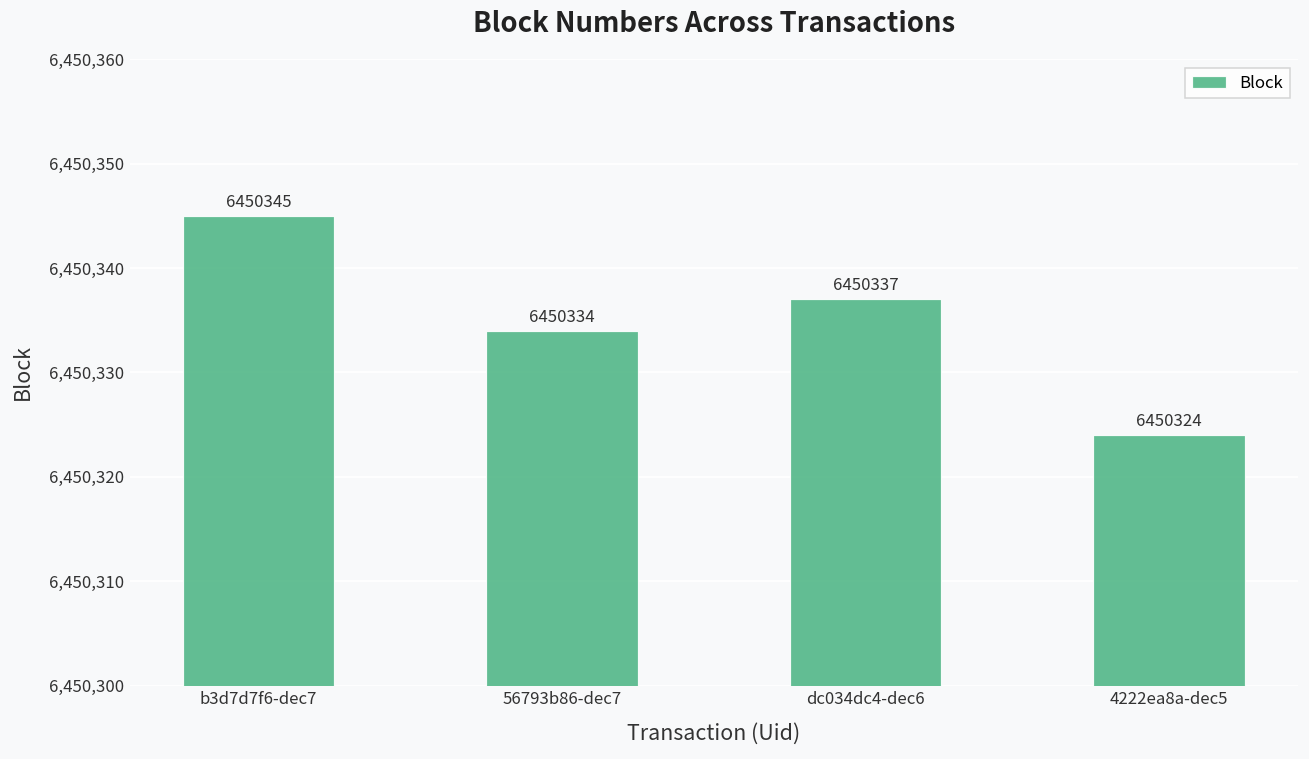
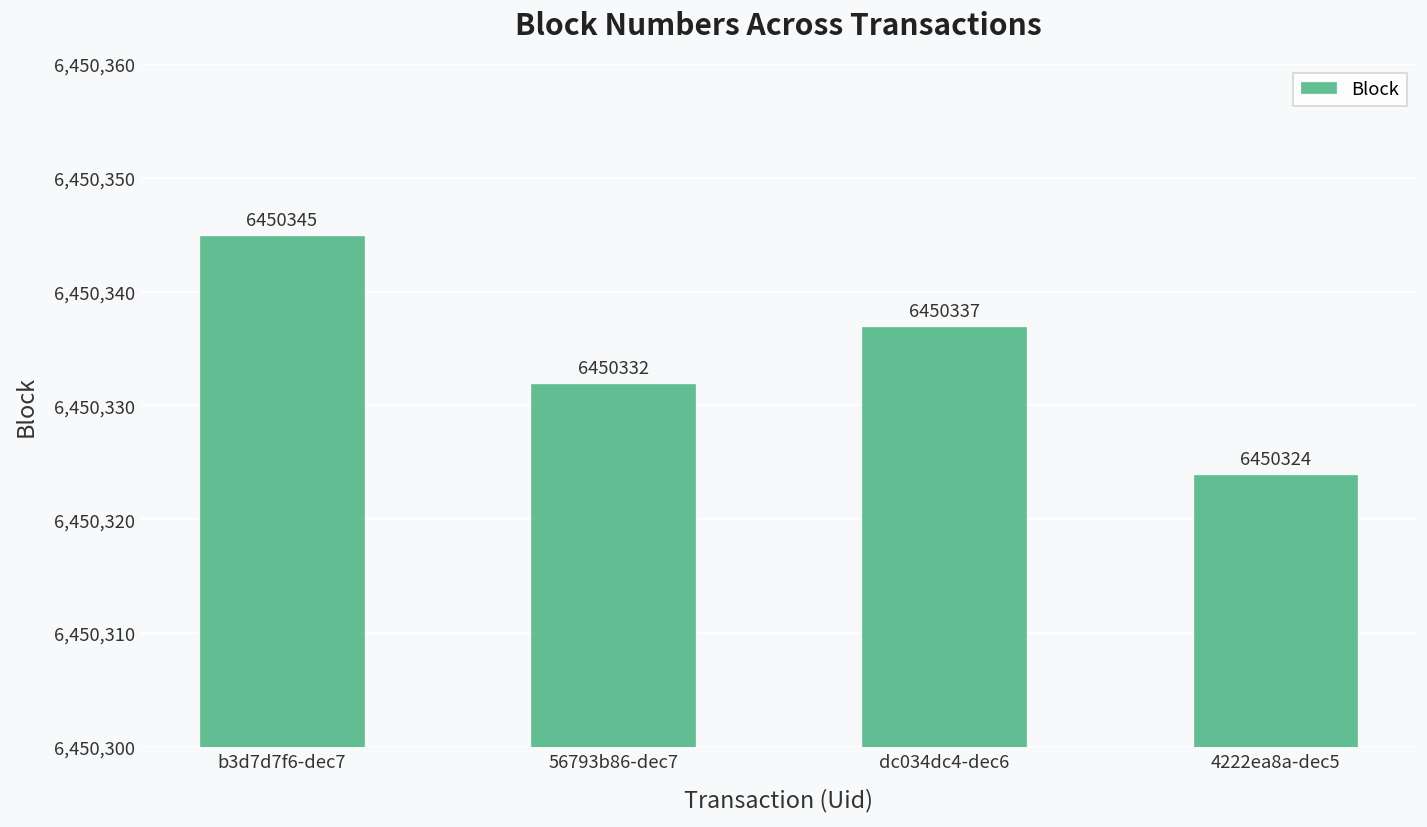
  {
    "b3d7d7f6-dec7": 6450345,
-   "56793b86-dec7": 6450334,
+   "56793b86-dec7": 6450332,
    "dc034dc4-dec6": 6450337,
    "4222ea8a-dec5": 6450324
  }
